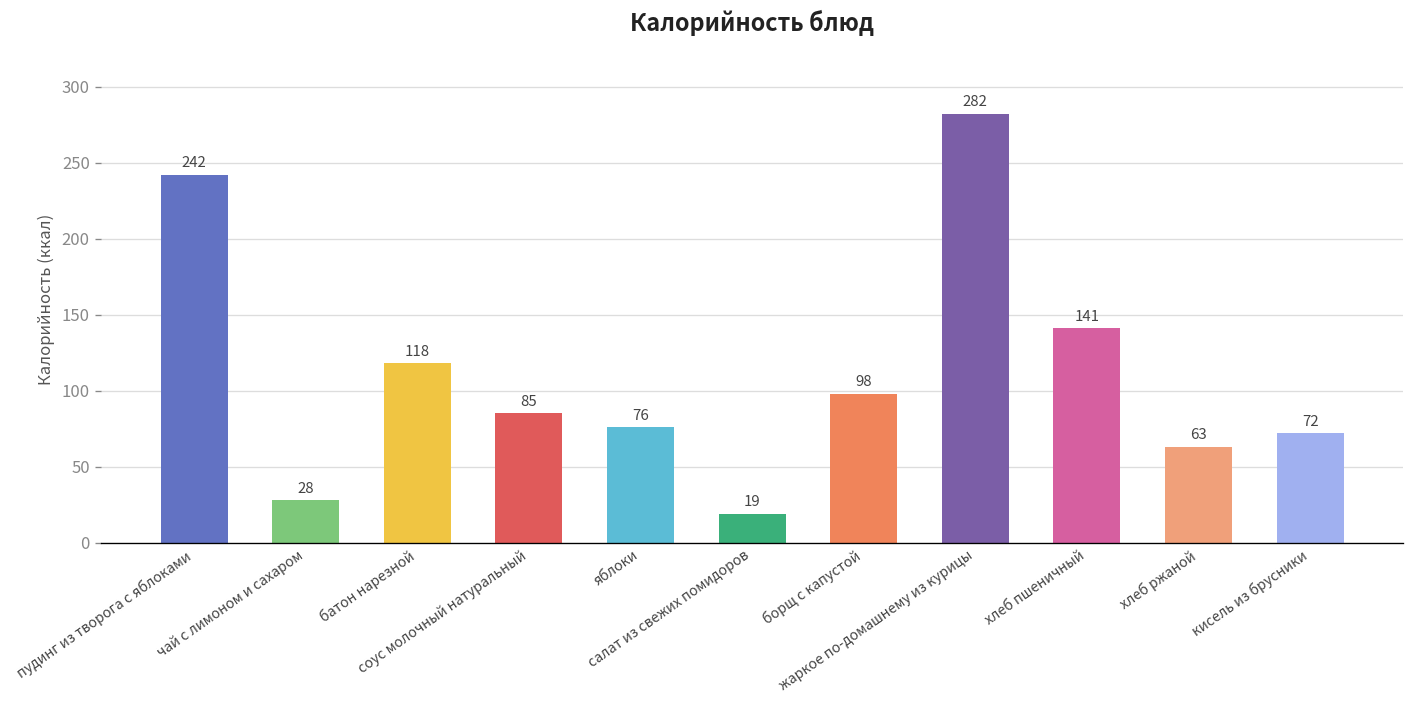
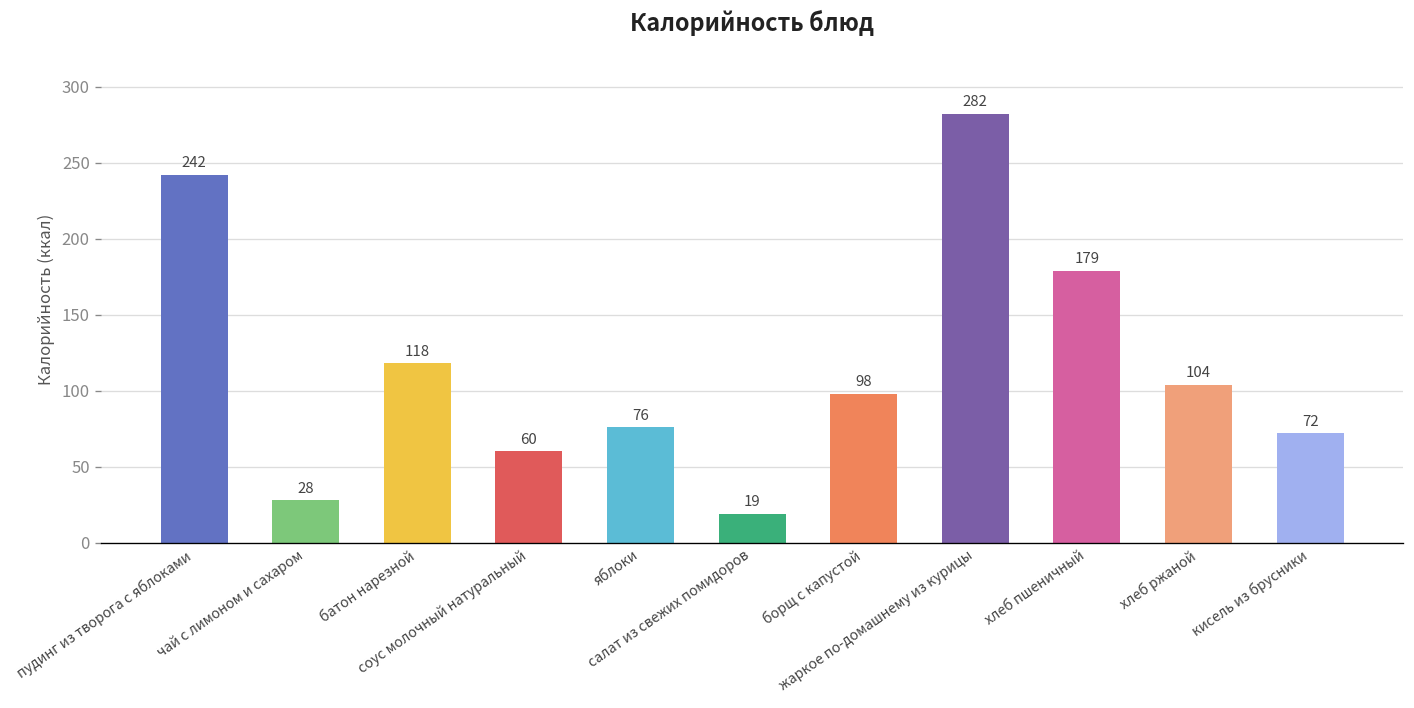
  {
    "пудинг из творога с яблоками": 242,
    "чай с лимоном и сахаром": 28,
    "батон нарезной": 118,
-   "соус молочный натуральный": 85,
+   "соус молочный натуральный": 60,
    "яблоки": 76,
    "салат из свежих помидоров": 19,
    "борщ с капустой": 98,
    "жаркое по-домашнему из курицы": 282,
-   "хлеб пшеничный": 141,
-   "хлеб ржаной": 63,
+   "хлеб пшеничный": 179,
+   "хлеб ржаной": 104,
    "кисель из брусники": 72
  }
